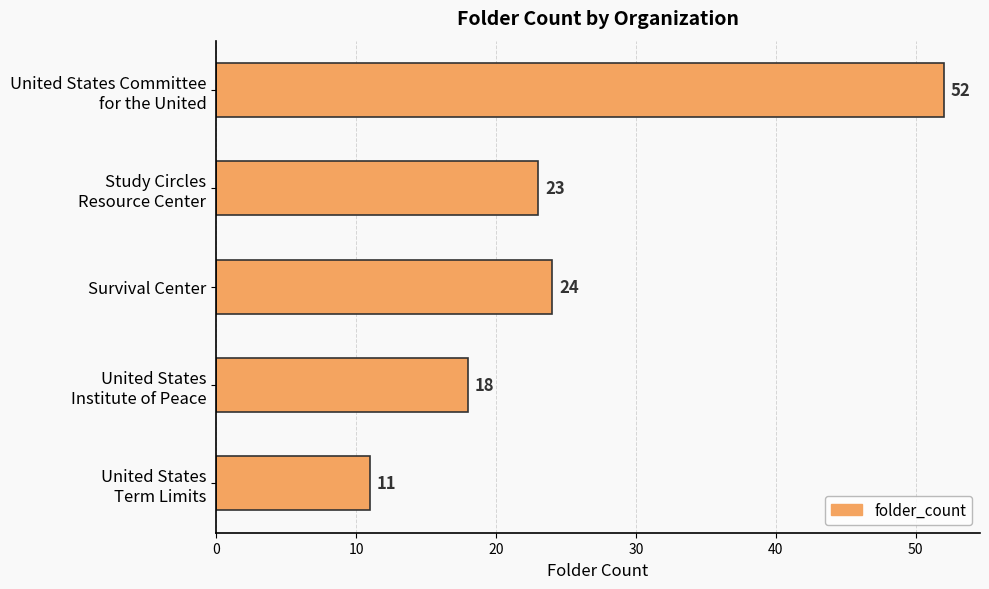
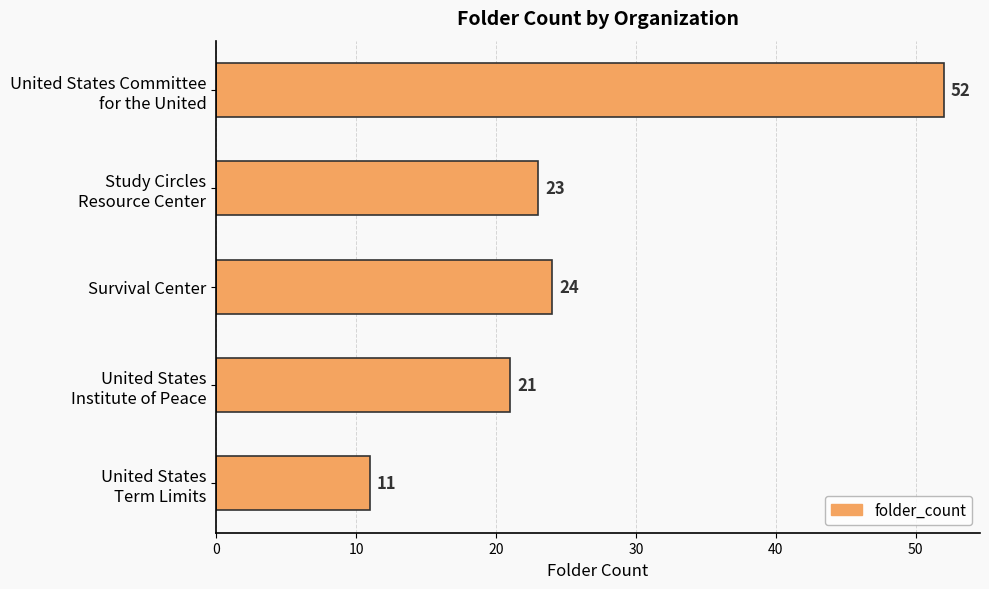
  {
    "United States Committee for the United": 52,
    "Study Circles Resource Center": 23,
    "Survival Center": 24,
-   "United States Institute of Peace": 18,
+   "United States Institute of Peace": 21,
    "United States Term Limits": 11
  }
